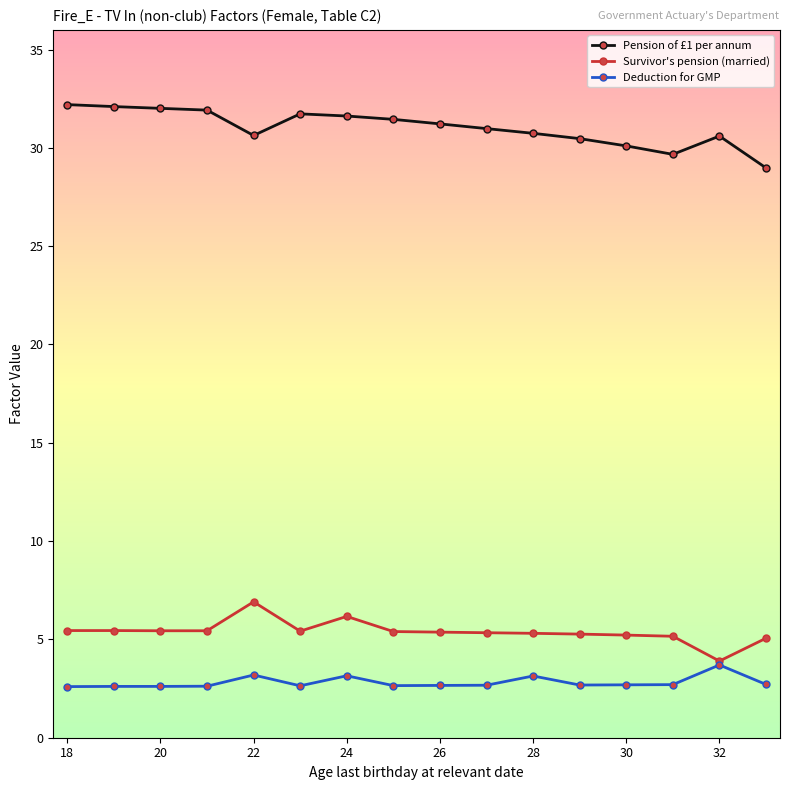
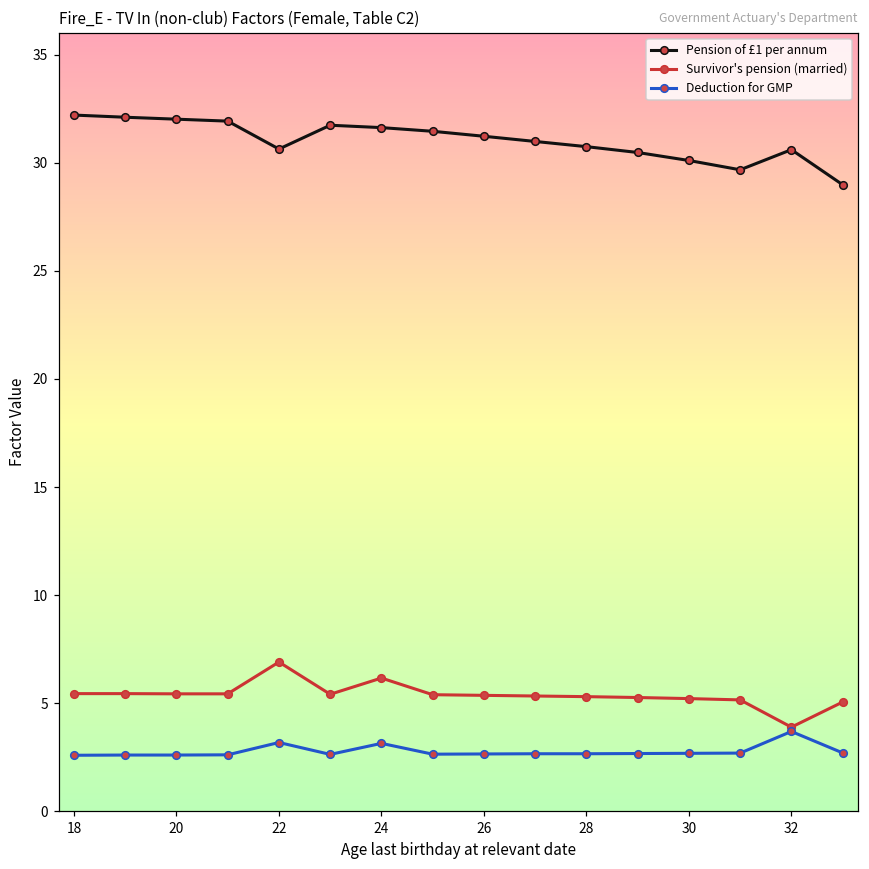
  {
    "Pension of £1 per annum": {
      "18": 32.2,
      "20": 32.0,
      "22": 30.6,
      "24": 31.6,
      "26": 31.2,
      "28": 30.7,
      "30": 30.1,
      "32": 30.6
    },
    "Survivor's pension (married)": {
      "18": 5.5,
      "20": 5.4,
      "22": 6.9,
      "24": 6.2,
      "26": 5.4,
      "28": 5.3,
      "30": 5.2,
      "32": 3.9
    },
    "Deduction for GMP": {
      "18": 2.6,
      "20": 2.6,
      "22": 3.2,
      "24": 3.2,
      "26": 2.7,
-     "28": 3.1,
+     "28": 2.7,
      "30": 2.7,
      "32": 3.7
    }
  }
